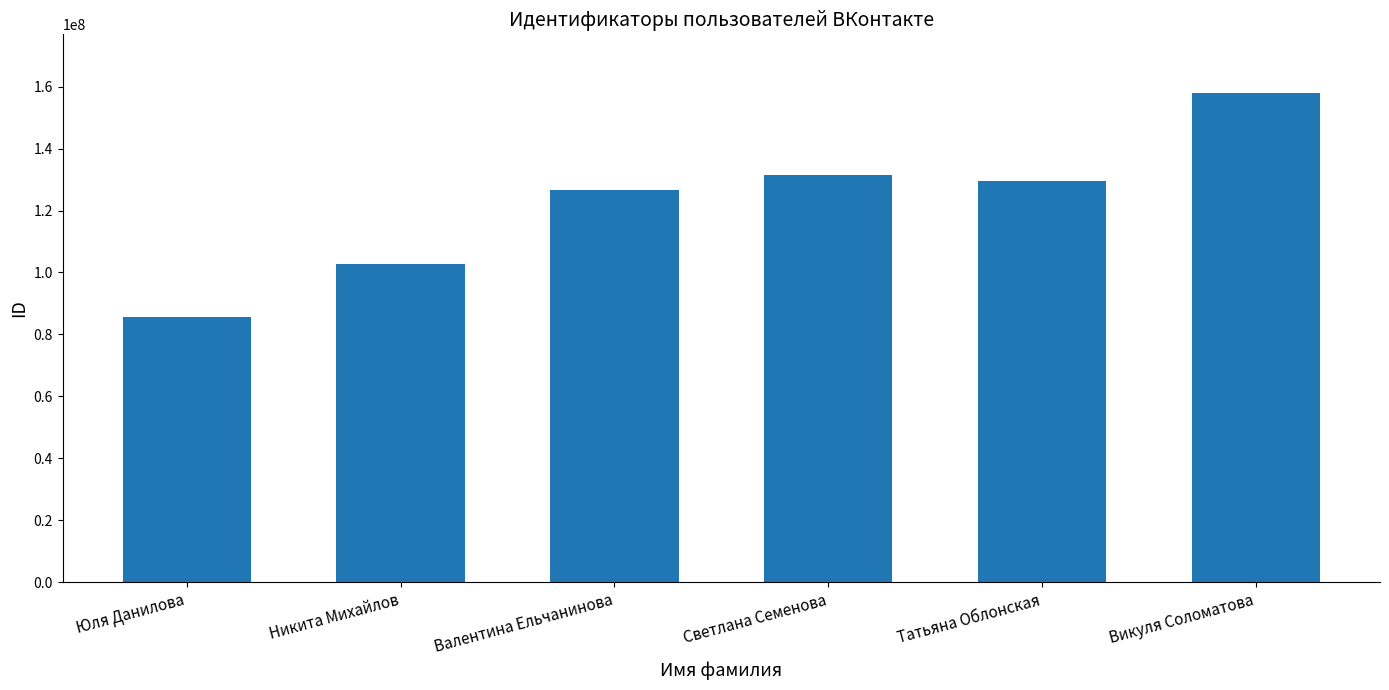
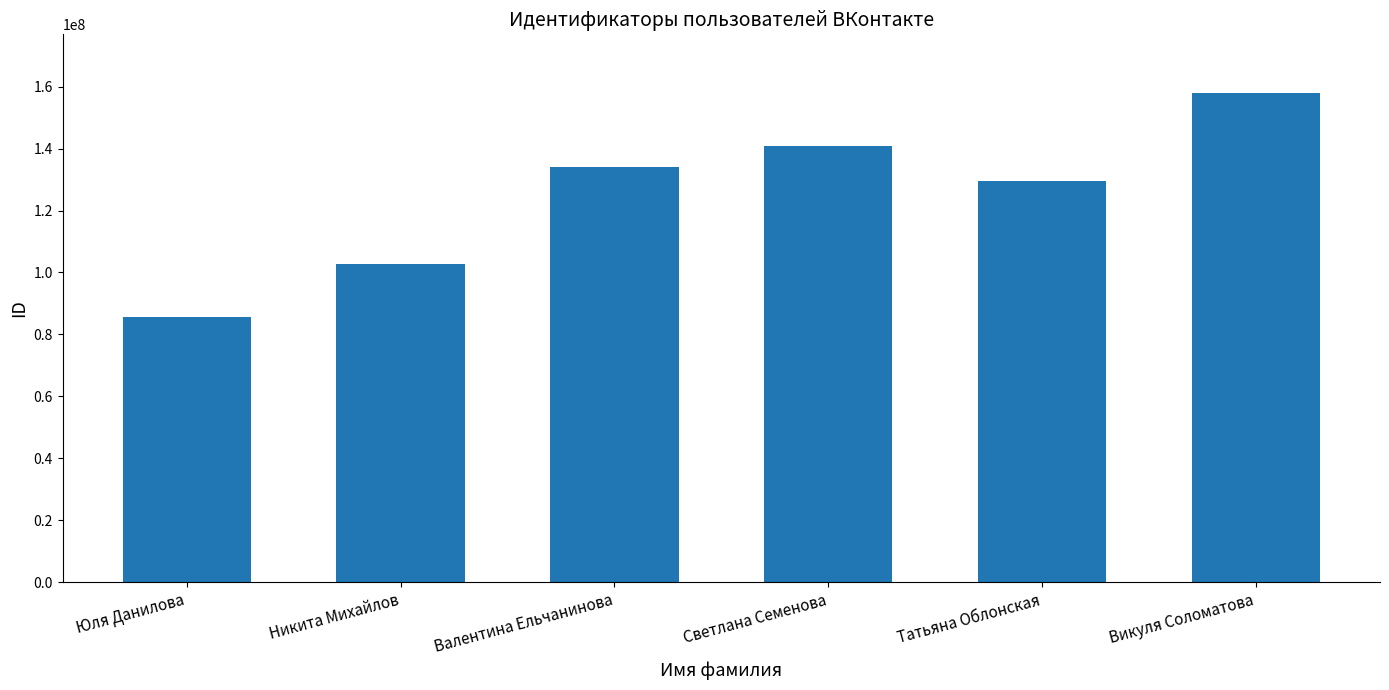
  {
    "Юля Данилова": 86000000,
    "Никита Михайлов": 103000000,
-   "Валентина Ельчанинова": 127000000,
-   "Светлана Семенова": 132000000,
+   "Валентина Ельчанинова": 134000000,
+   "Светлана Семенова": 141000000,
    "Татьяна Облонская": 130000000,
    "Викуля Соломатова": 158000000
  }
